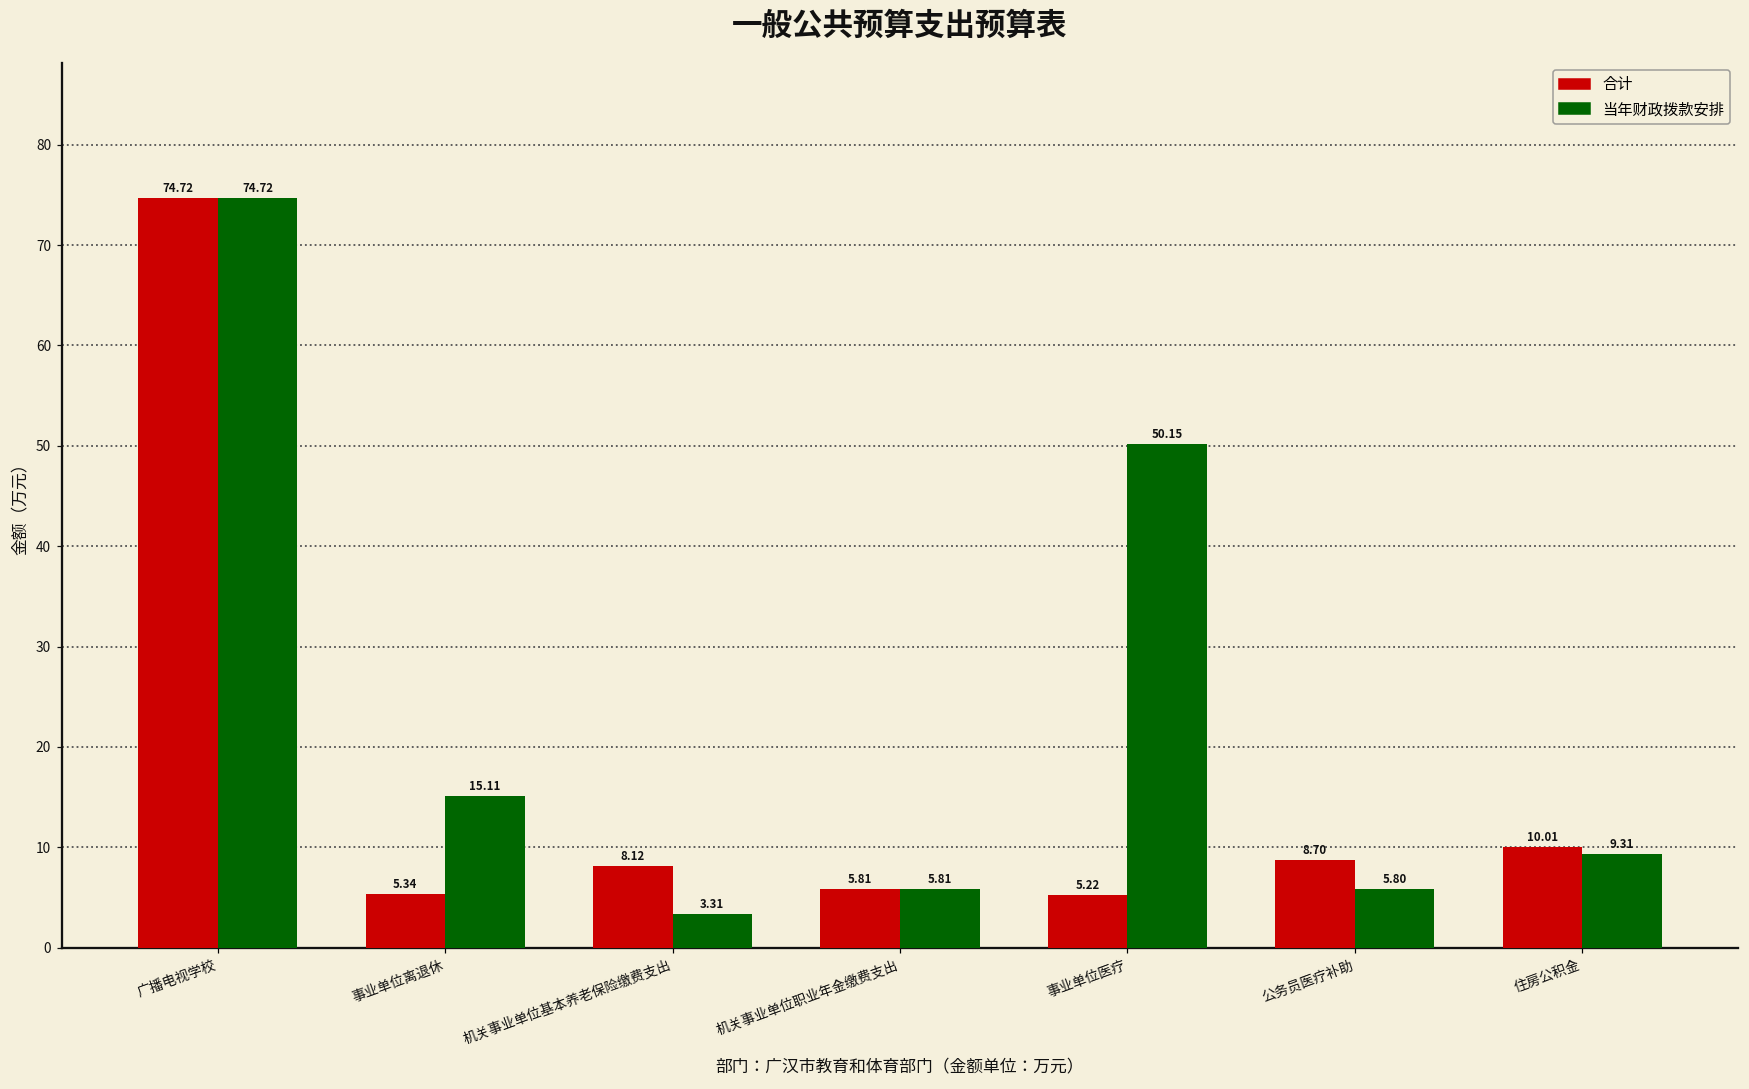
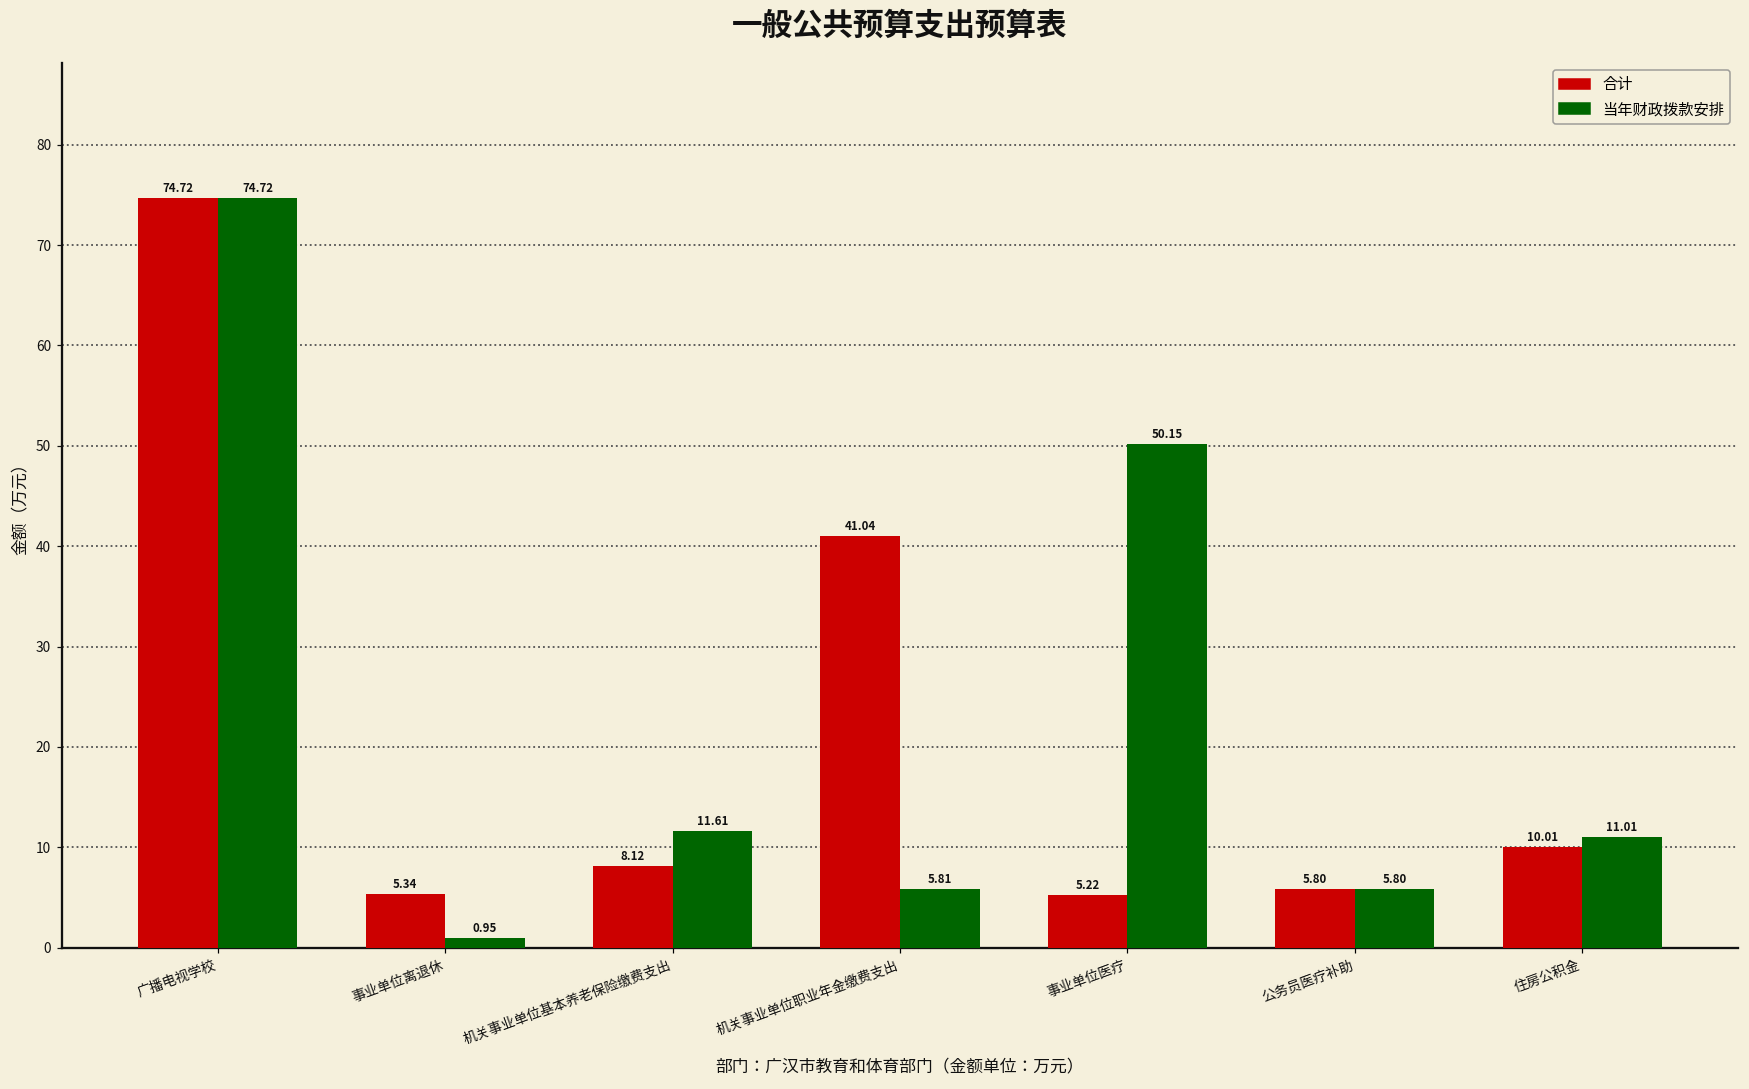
  {
    "合计": {
      "广播电视学校": 74.72,
      "事业单位离退休": 5.34,
      "机关事业单位基本养老保险缴费支出": 8.12,
-     "机关事业单位职业年金缴费支出": 5.81,
+     "机关事业单位职业年金缴费支出": 41.04,
      "事业单位医疗": 5.22,
-     "公务员医疗补助": 8.70,
+     "公务员医疗补助": 5.80,
      "住房公积金": 10.01
    },
    "当年财政拨款安排": {
      "广播电视学校": 74.72,
-     "事业单位离退休": 15.11,
-     "机关事业单位基本养老保险缴费支出": 3.31,
+     "事业单位离退休": 0.95,
+     "机关事业单位基本养老保险缴费支出": 11.61,
      "机关事业单位职业年金缴费支出": 5.81,
      "事业单位医疗": 50.15,
      "公务员医疗补助": 5.80,
-     "住房公积金": 9.31
+     "住房公积金": 11.01
    }
  }
